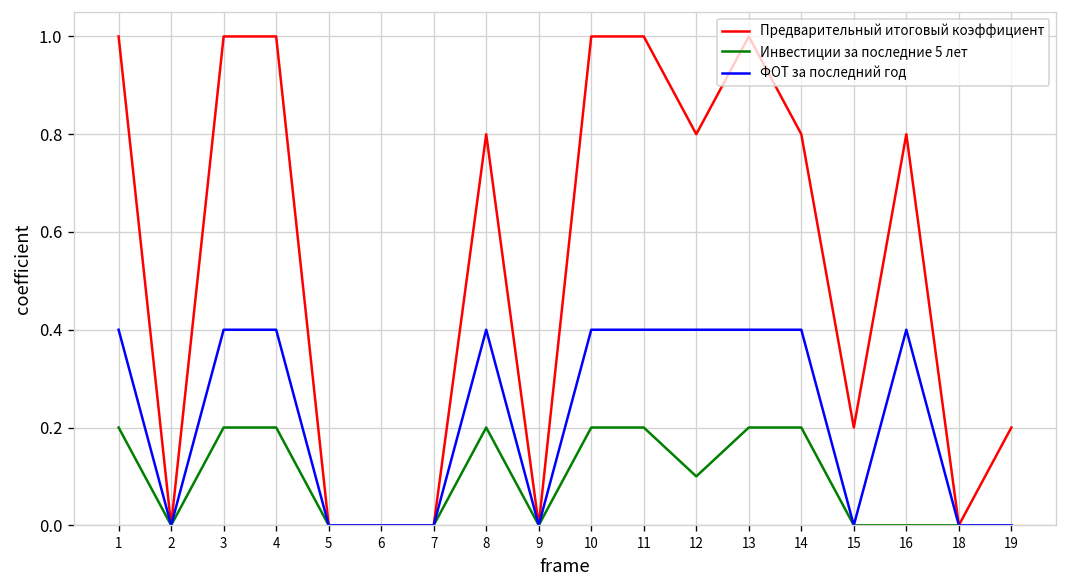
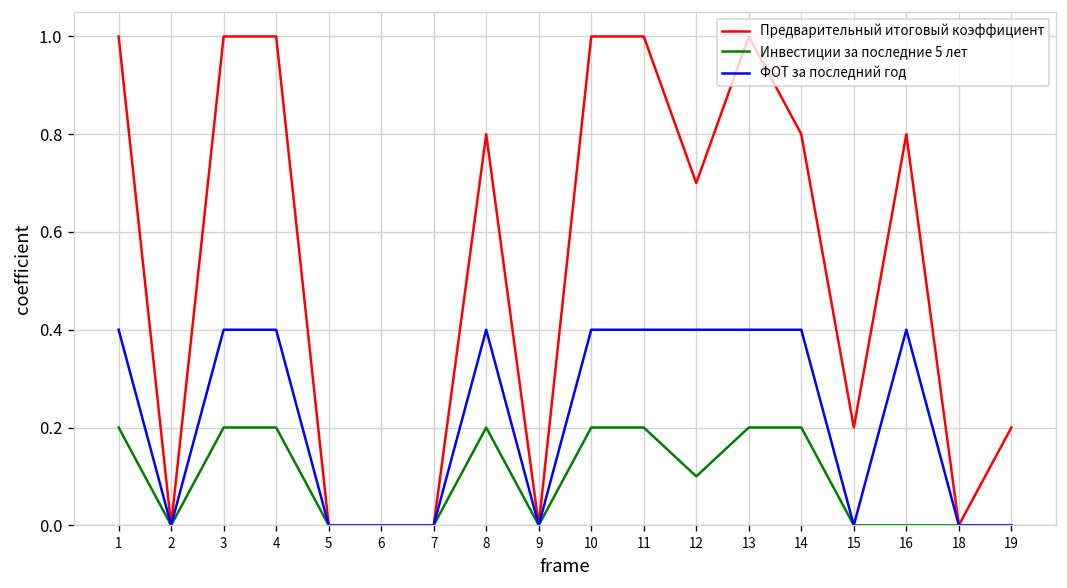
  {
    "Предварительный итоговый коэффициент": {
      "1": 1.0,
      "3": 1.0,
      "4": 1.0,
      "8": 0.8,
      "10": 1.0,
      "11": 1.0,
-     "12": 0.8,
+     "12": 0.7,
      "14": 0.8,
      "15": 0.2,
      "16": 0.8,
      "19": 0.2
    },
    "Инвестиции за последние 5 лет": {
      "1": 0.2,
      "3": 0.2,
      "4": 0.2,
      "8": 0.2,
      "10": 0.2,
      "11": 0.2,
      "12": 0.1,
      "13": 0.2,
      "14": 0.2,
      "16": 0.0
    },
    "ФОТ за последний год": {
      "1": 0.4,
      "3": 0.4,
      "4": 0.4,
      "8": 0.4,
      "10": 0.4,
      "11": 0.4,
      "12": 0.4,
      "13": 0.4,
      "14": 0.4,
      "16": 0.4
    }
  }
